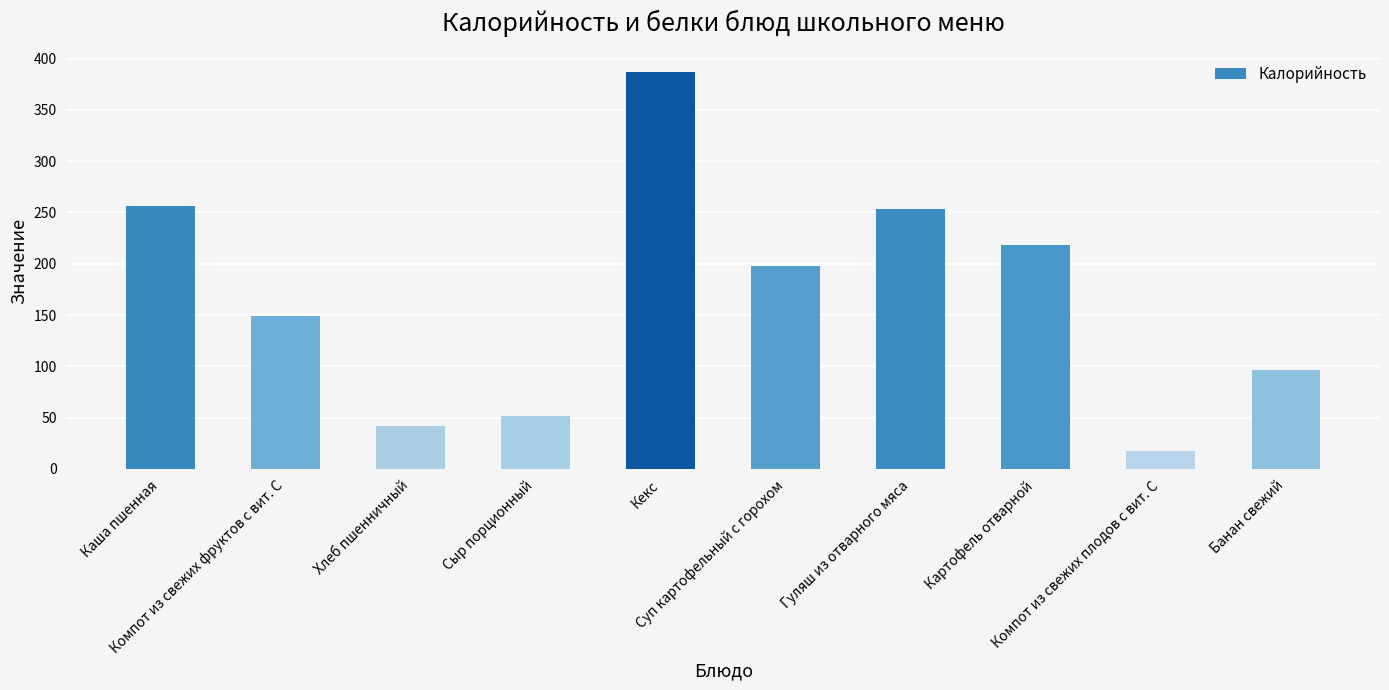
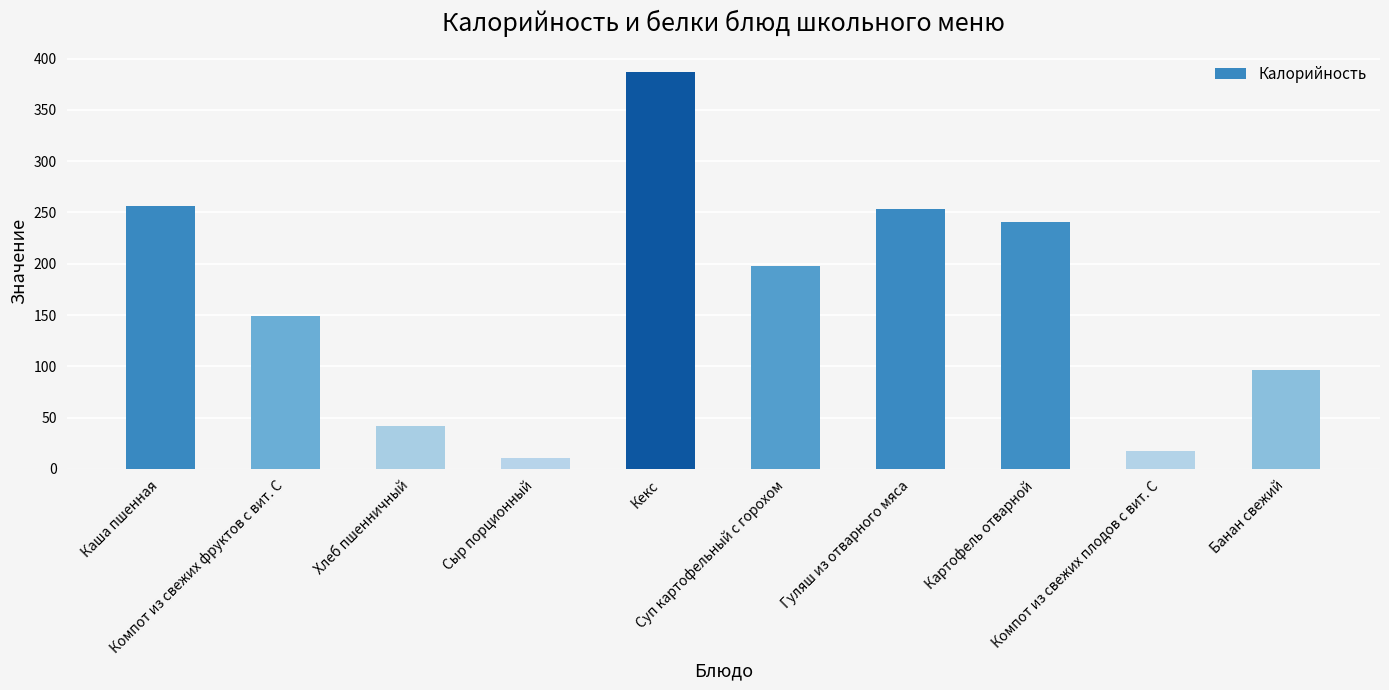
  {
    "Каша пшенная": 256,
    "Компот из свежих фруктов с вит. С": 149,
    "Хлеб пшенничный": 42,
-   "Сыр порционный": 52,
+   "Сыр порционный": 11,
    "Кекс": 387,
    "Суп картофельный с горохом": 198,
    "Гуляш из отварного мяса": 253,
-   "Картофель отварной": 218,
+   "Картофель отварной": 241,
    "Компот из свежих плодов с вит. С": 18,
    "Банан свежий": 96
  }
